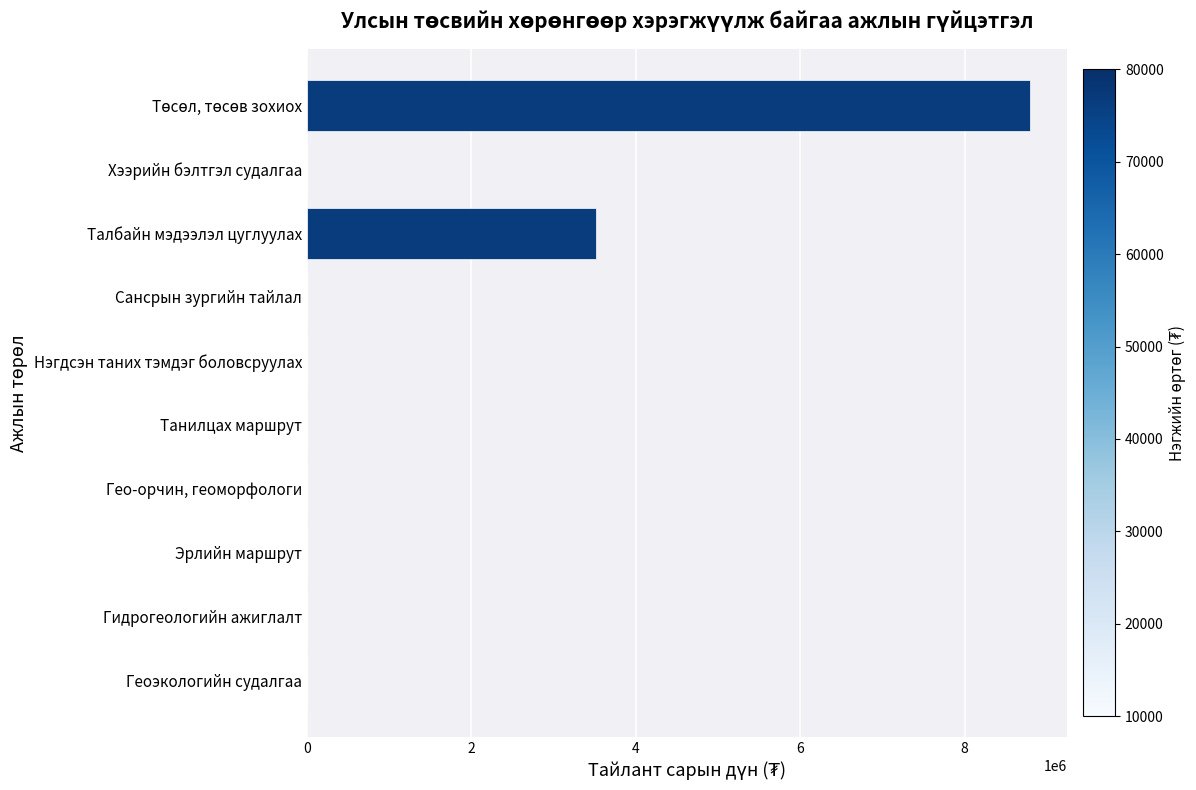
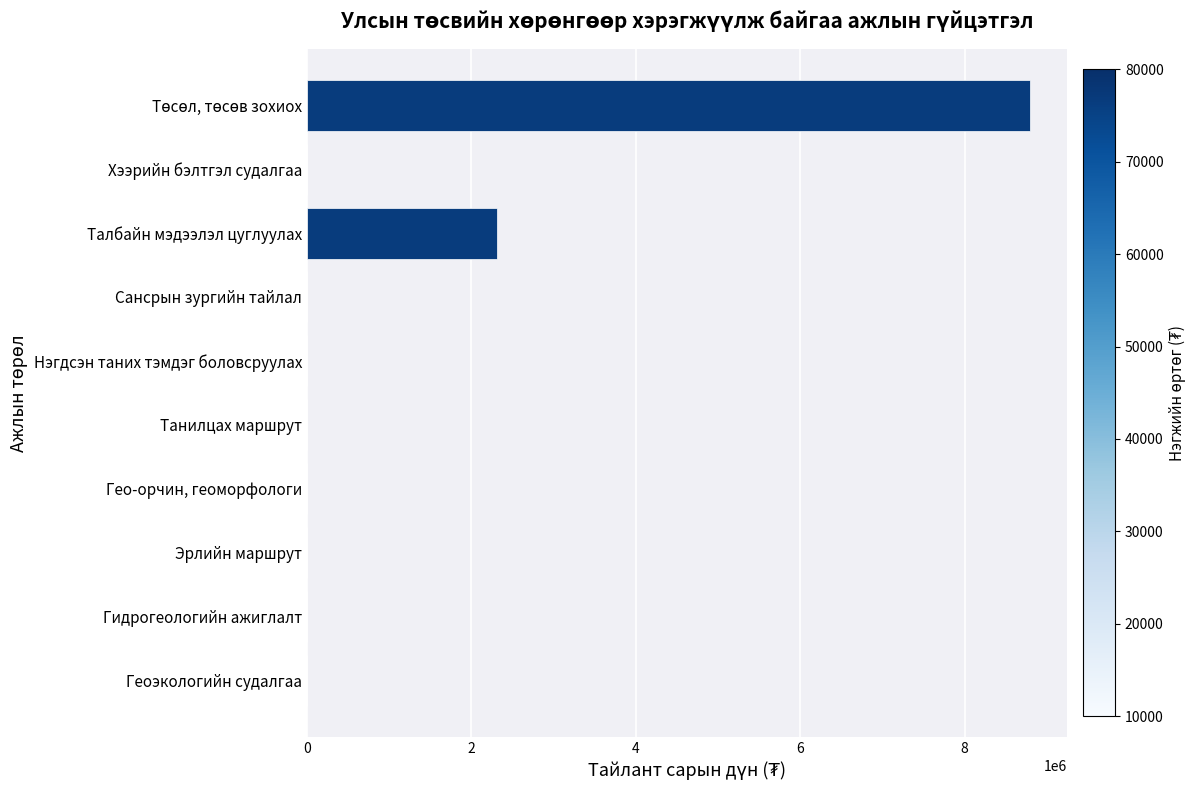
  {
    "Төсөл, төсөв зохиох": 8800000,
    "Хээрийн бэлтгэл судалгаа": 0,
-   "Талбайн мэдээлэл цуглуулах": 3500000,
+   "Талбайн мэдээлэл цуглуулах": 2300000,
    "Сансрын зургийн тайлал": 0,
    "Нэгдсэн таних тэмдэг боловсруулах": 0,
    "Танилцах маршрут": 0,
    "Гео-орчин, геоморфологи": 0,
    "Эрлийн маршрут": 0,
    "Гидрогеологийн ажиглалт": 0,
    "Геоэкологийн судалгаа": 0
  }
